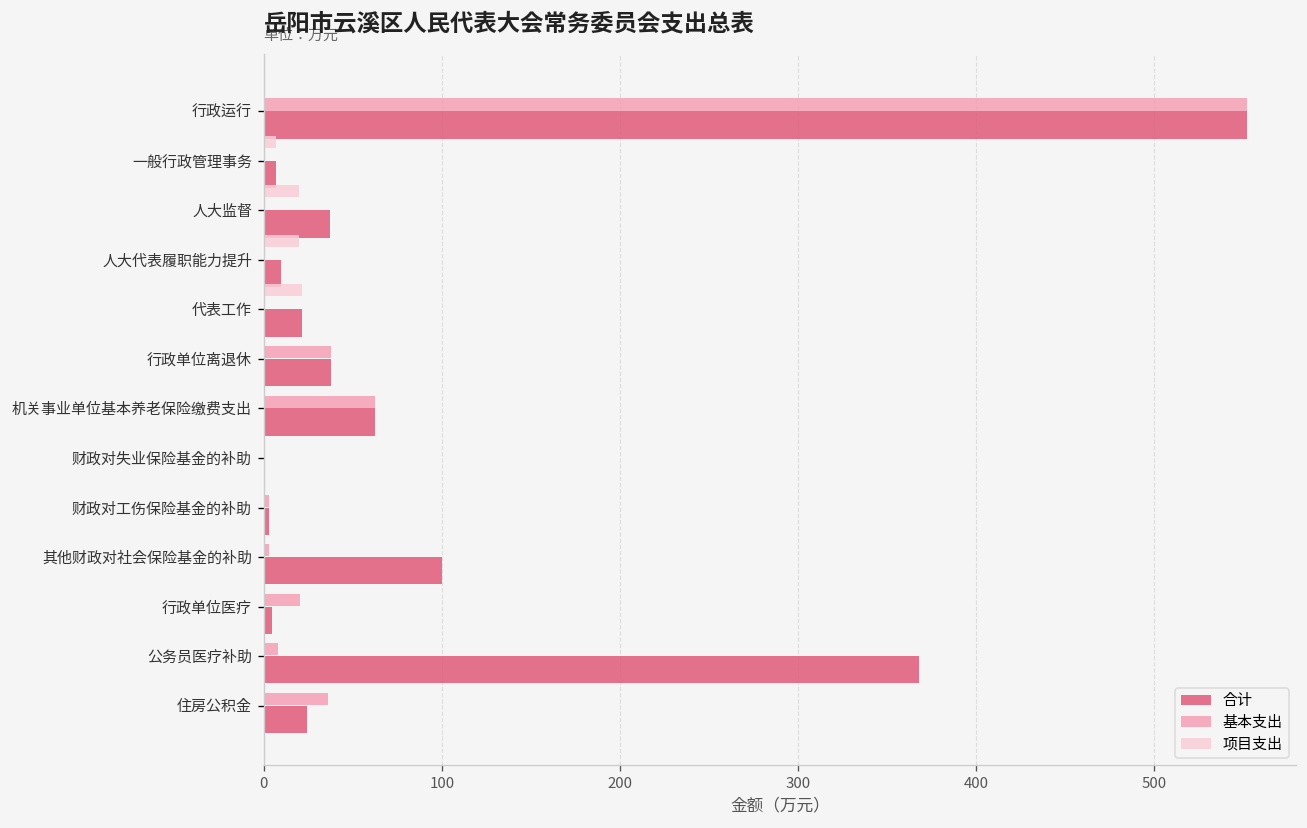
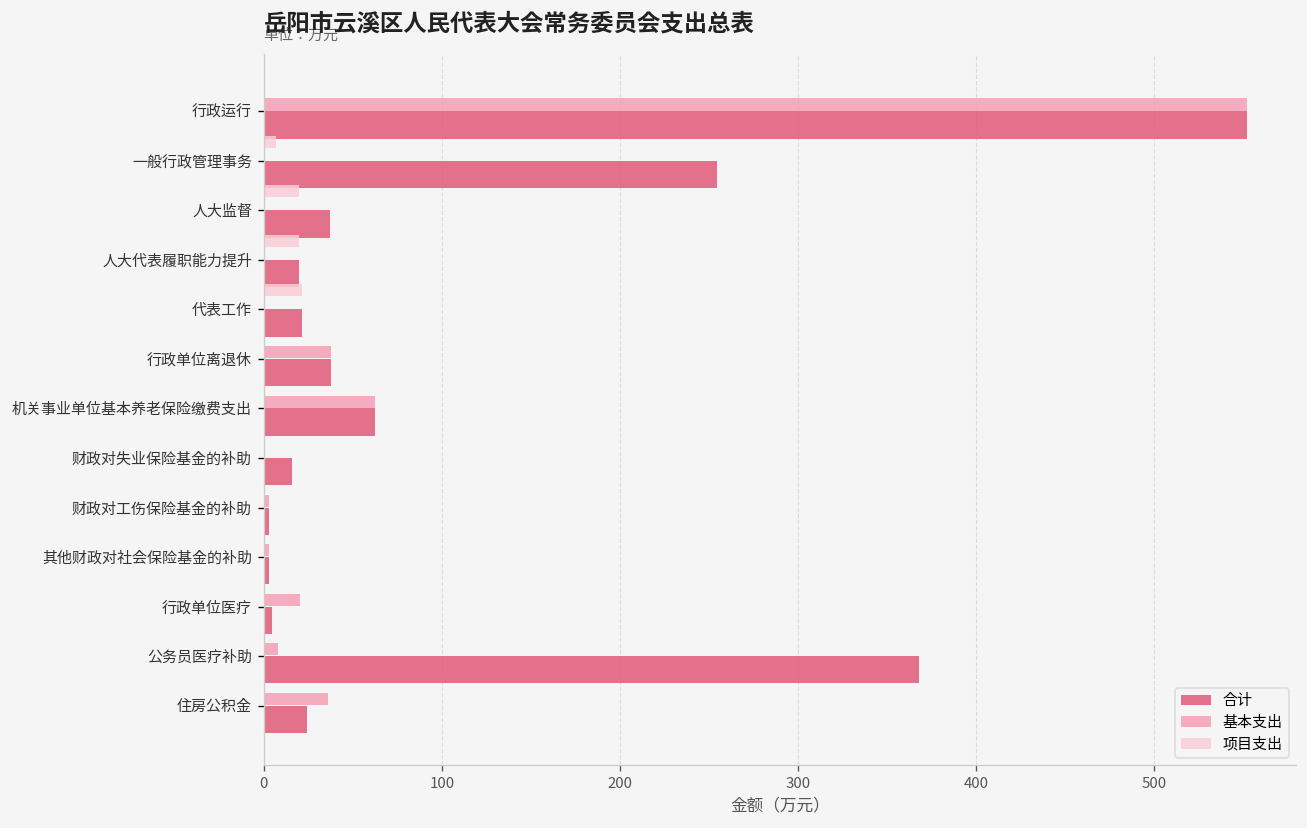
  {
    "合计": {
      "行政运行": 552,
-     "一般行政管理事务": 7,
+     "一般行政管理事务": 254,
      "人大监督": 38,
-     "人大代表履职能力提升": 10,
+     "人大代表履职能力提升": 20,
      "代表工作": 21,
      "行政单位离退休": 38,
      "机关事业单位基本养老保险缴费支出": 63,
-     "财政对失业保险基金的补助": 0,
+     "财政对失业保险基金的补助": 16,
      "财政对工伤保险基金的补助": 3,
-     "其他财政对社会保险基金的补助": 100,
+     "其他财政对社会保险基金的补助": 3,
      "行政单位医疗": 4,
      "公务员医疗补助": 368,
      "住房公积金": 24
    }
  }
